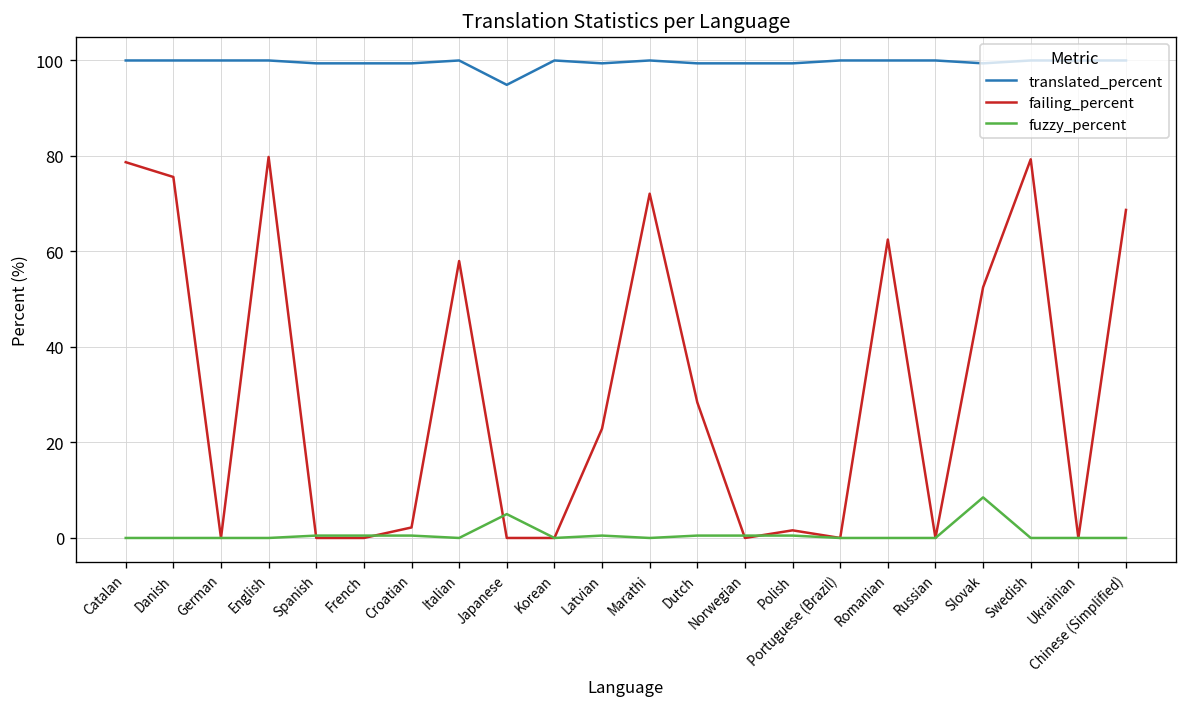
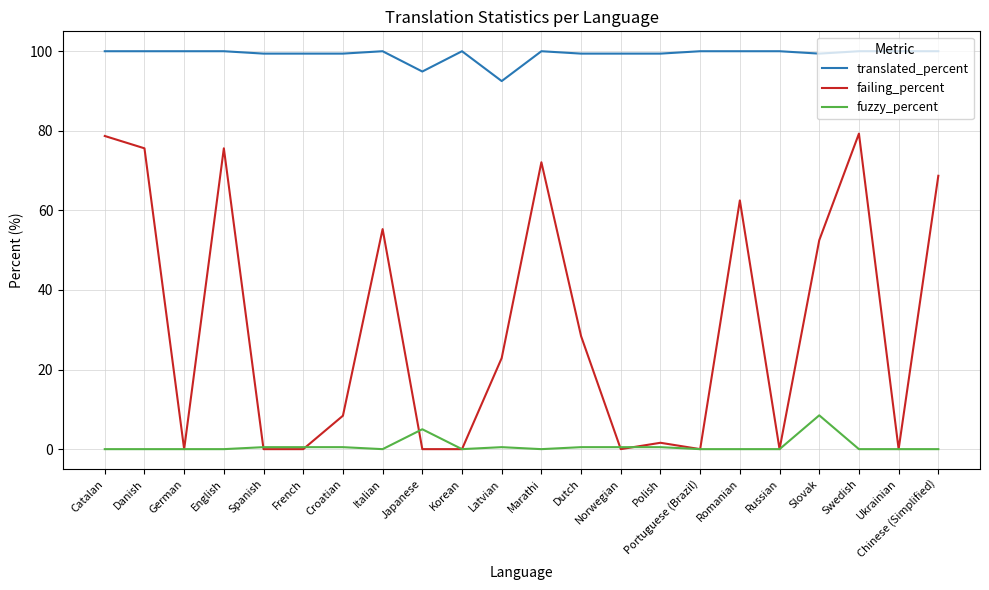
  {
    "translated_percent": {
      "Catalan": 100,
      "Danish": 100,
      "German": 100,
      "English": 100,
      "Spanish": 99,
      "French": 99,
      "Croatian": 99,
      "Italian": 100,
      "Japanese": 95,
      "Korean": 100,
-     "Latvian": 99,
+     "Latvian": 93,
      "Marathi": 100,
      "Dutch": 99,
      "Norwegian": 99,
      "Polish": 99,
      "Portuguese (Brazil)": 100,
      "Romanian": 100,
      "Russian": 100
    },
    "failing_percent": {
      "Catalan": 79,
      "Danish": 76,
-     "English": 80,
-     "Croatian": 2,
-     "Italian": 58,
+     "English": 76,
+     "Croatian": 8,
+     "Italian": 55,
      "Japanese": 0,
      "Latvian": 23,
      "Marathi": 72,
      "Dutch": 28,
      "Polish": 2,
      "Romanian": 63,
      "Slovak": 53,
      "Swedish": 79,
      "Chinese (Simplified)": 69
    },
    "fuzzy_percent": {
      "Catalan": 0,
      "Danish": 0,
      "English": 0,
      "Croatian": 1,
      "Italian": 0,
      "Japanese": 5,
      "Latvian": 1,
      "Marathi": 0,
      "Dutch": 1,
      "Polish": 1,
      "Romanian": 0,
      "Slovak": 9,
      "Swedish": 0,
      "Chinese (Simplified)": 0
    }
  }
